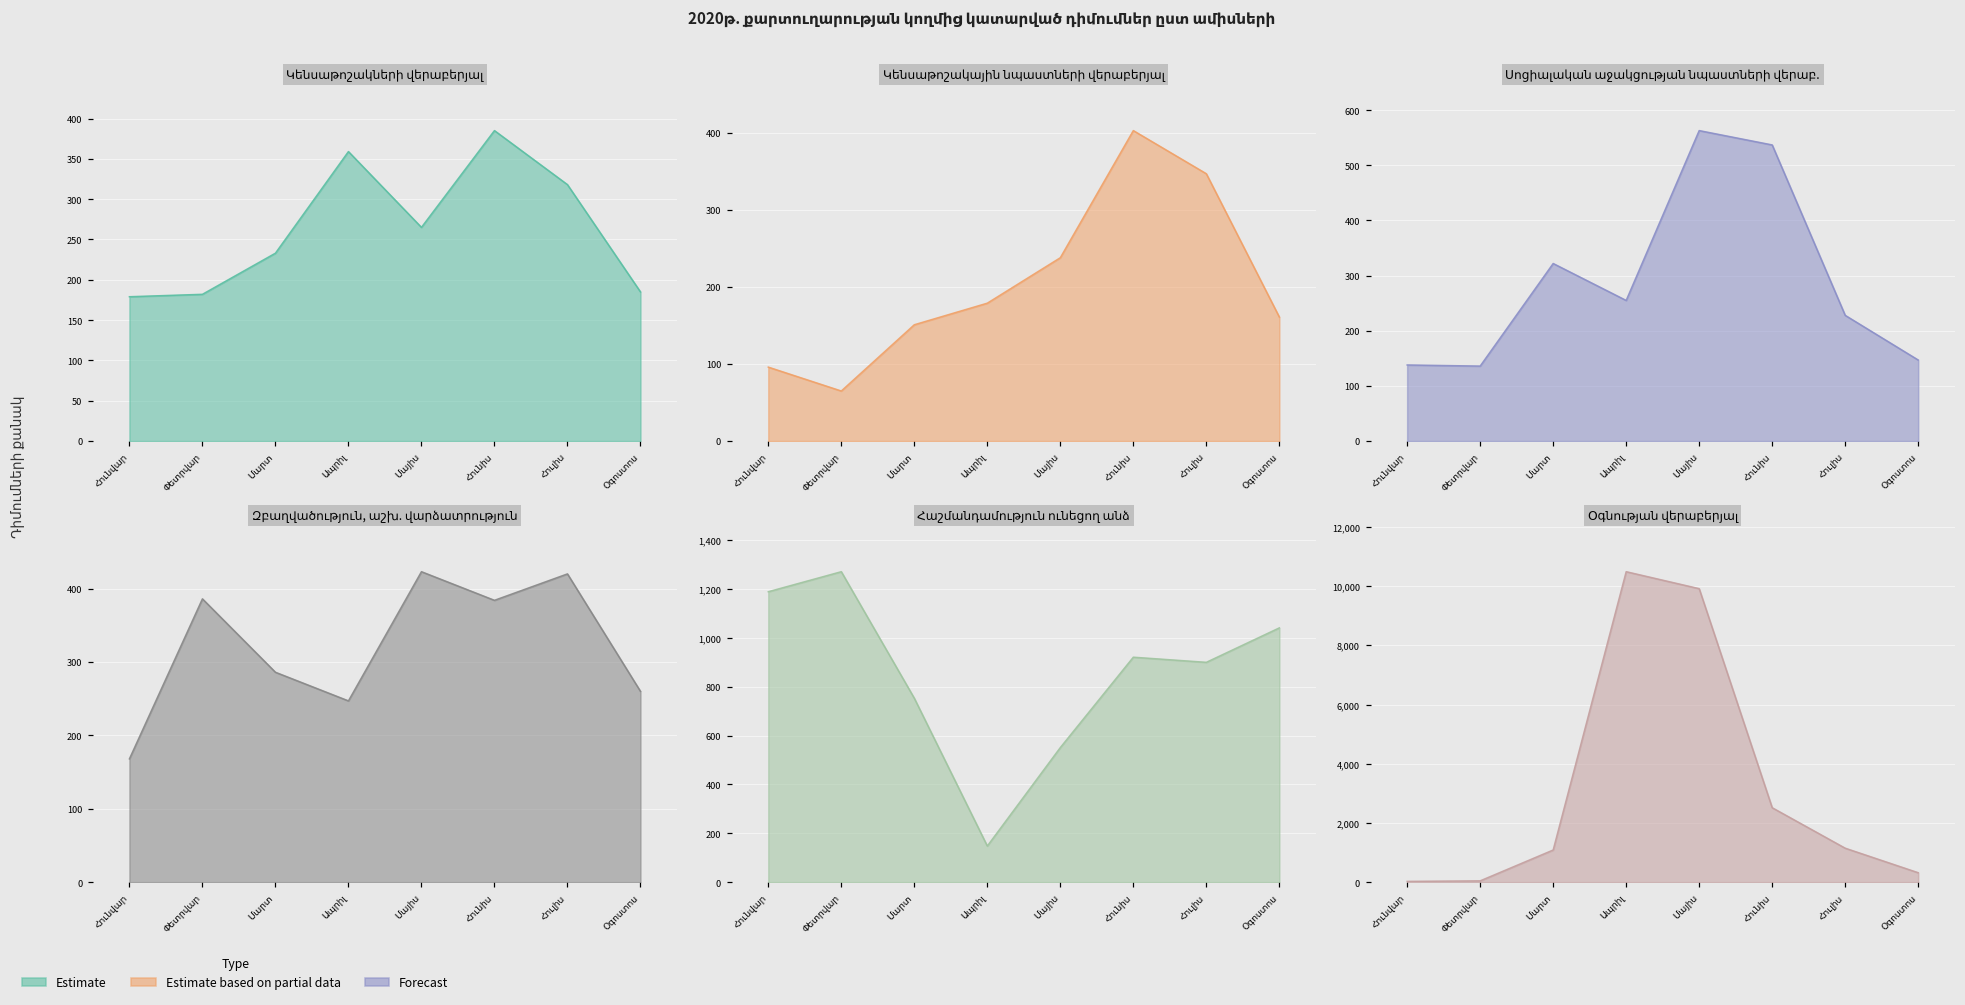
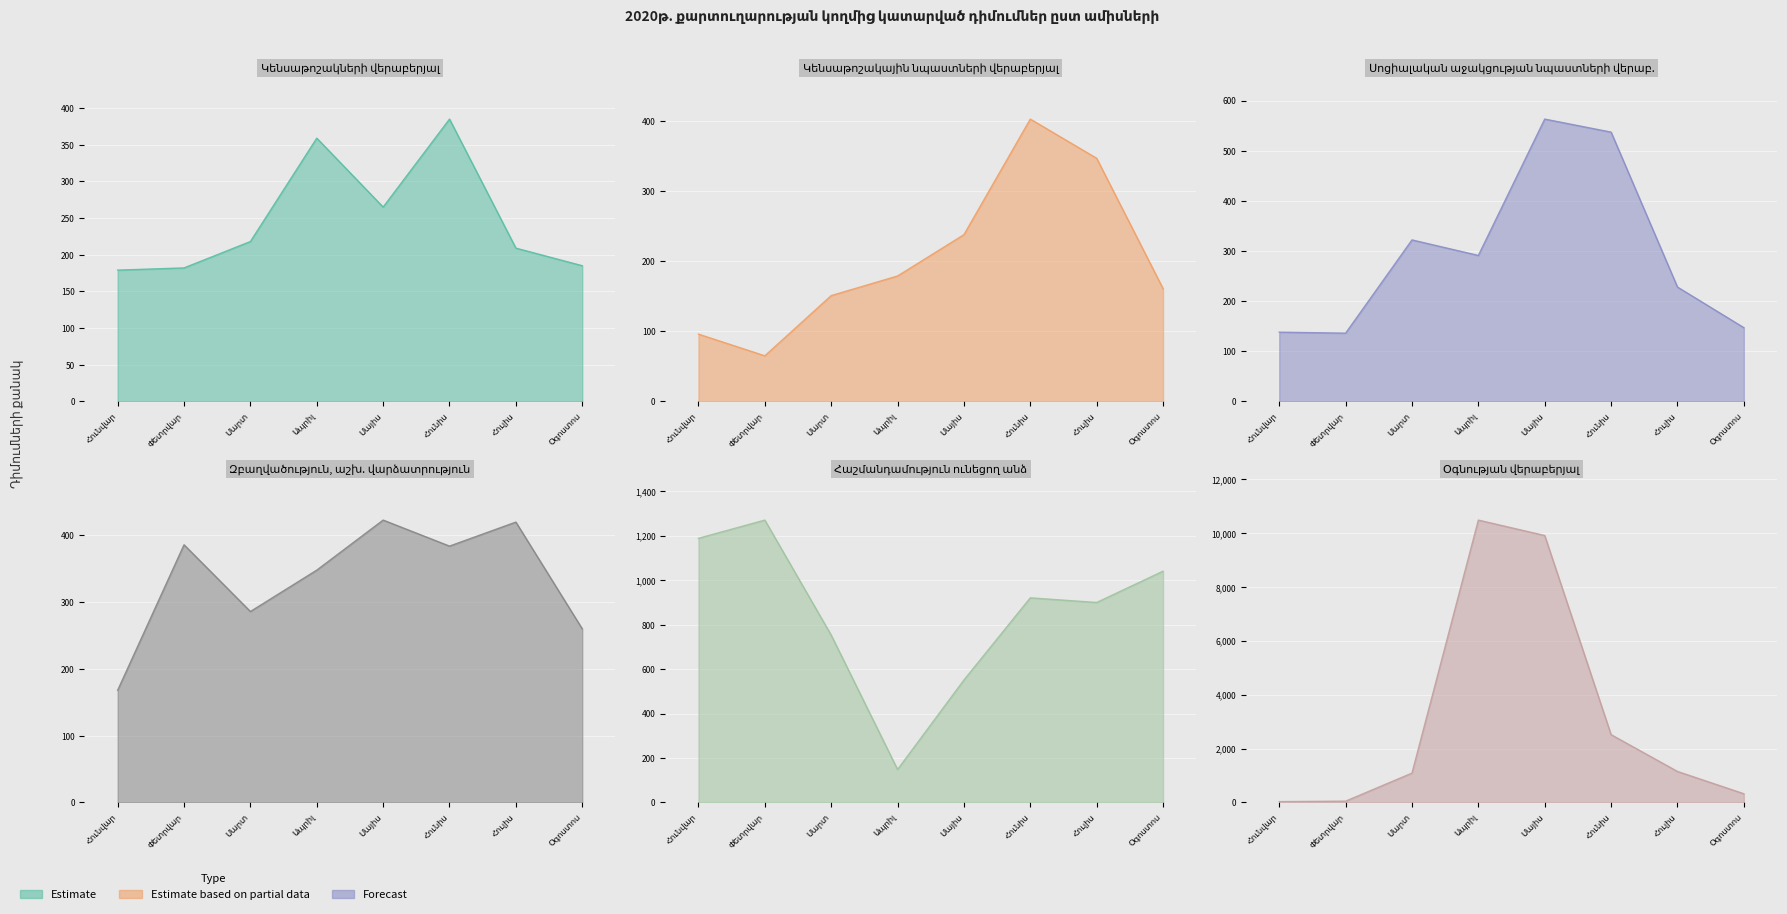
  {
    "Կենսաթոշակների վերաբերյալ": {
      "Հունվար": "180",
      "Փետրվար": "180",
-     "Մարտ": "230",
+     "Մարտ": "220",
      "Ապրիլ": "360",
      "Մայիս": "270",
      "Հունիս": "390",
-     "Հուլիս": "320",
+     "Հուլիս": "210",
      "Օգոստոս": "190"
    },
    "Կենսաթոշակային նպաստների վերաբերյալ": {
      "Հունվար": "100",
      "Փետրվար": "70",
      "Մարտ": "150",
      "Ապրիլ": "180",
      "Մայիս": "240",
      "Հունիս": "400",
      "Հուլիս": "350",
      "Օգոստոս": "160"
    },
    "Սոցիալական աջակցության նպաստների վերաբ.": {
      "Հունվար": "140",
      "Փետրվար": "140",
      "Մարտ": "320",
-     "Ապրիլ": "260",
+     "Ապրիլ": "290",
      "Մայիս": "560",
      "Հունիս": "540",
      "Հուլիս": "230",
      "Օգոստոս": "150"
    },
    "Զբաղվածություն, աշխ. վարձատրություն": {
      "Հունվար": "170",
      "Փետրվար": "390",
      "Մարտ": "290",
-     "Ապրիլ": "250",
+     "Ապրիլ": "350",
      "Մայիս": "420",
      "Հունիս": "380",
      "Հուլիս": "420",
      "Օգոստոս": "260"
    },
    "Հաշմանդամություն ունեցող անձ": {
      "Հունվար": "1,190",
      "Փետրվար": "1,270",
      "Մարտ": "750",
      "Ապրիլ": "150",
      "Մայիս": "550",
      "Հունիս": "920",
      "Հուլիս": "900",
      "Օգոստոս": "1,040"
    },
    "Օգնության վերաբերյալ": {
      "Հունվար": "0",
      "Փետրվար": "0",
      "Մարտ": "1,100",
      "Ապրիլ": "10,500",
      "Մայիս": "9,900",
      "Հունիս": "2,500",
      "Հուլիս": "1,100",
      "Օգոստոս": "300"
    }
  }
